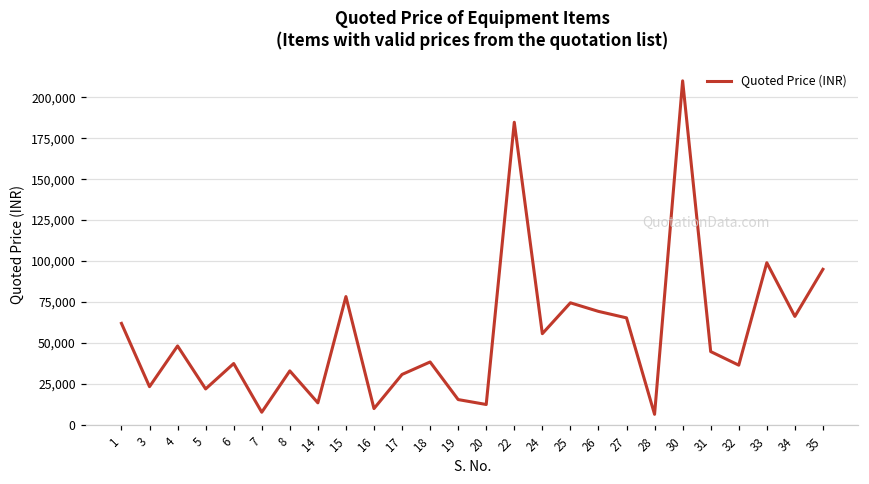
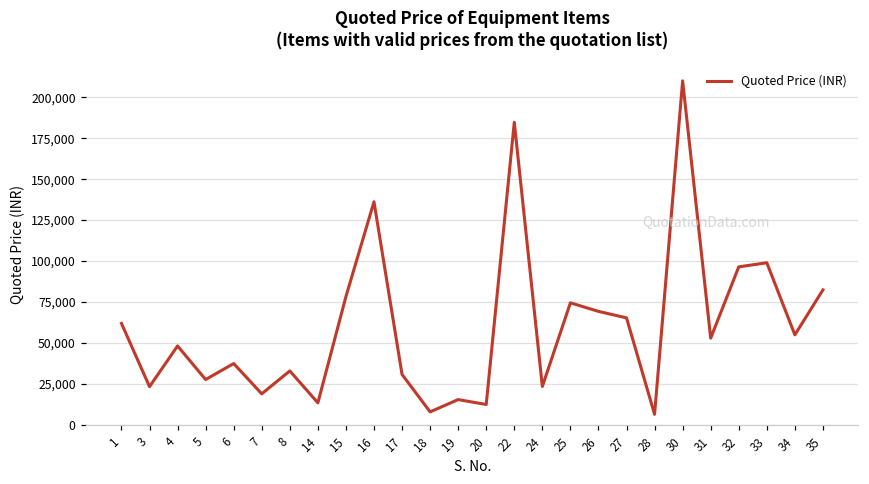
  {
    "1": "62,000",
    "3": "23,000",
    "4": "48,000",
-   "5": "22,000",
+   "5": "28,000",
    "6": "38,000",
-   "7": "8,000",
+   "7": "19,000",
    "8": "33,000",
    "14": "14,000",
    "15": "78,000",
-   "16": "10,000",
+   "16": "136,000",
    "17": "31,000",
-   "18": "38,000",
+   "18": "8,000",
    "19": "16,000",
    "20": "13,000",
    "22": "185,000",
-   "24": "56,000",
+   "24": "24,000",
    "25": "75,000",
    "26": "69,000",
    "27": "65,000",
    "28": "7,000",
    "30": "210,000",
-   "31": "45,000",
-   "32": "37,000",
+   "31": "53,000",
+   "32": "96,000",
    "33": "99,000",
-   "34": "66,000",
-   "35": "95,000"
+   "34": "55,000",
+   "35": "82,000"
  }
